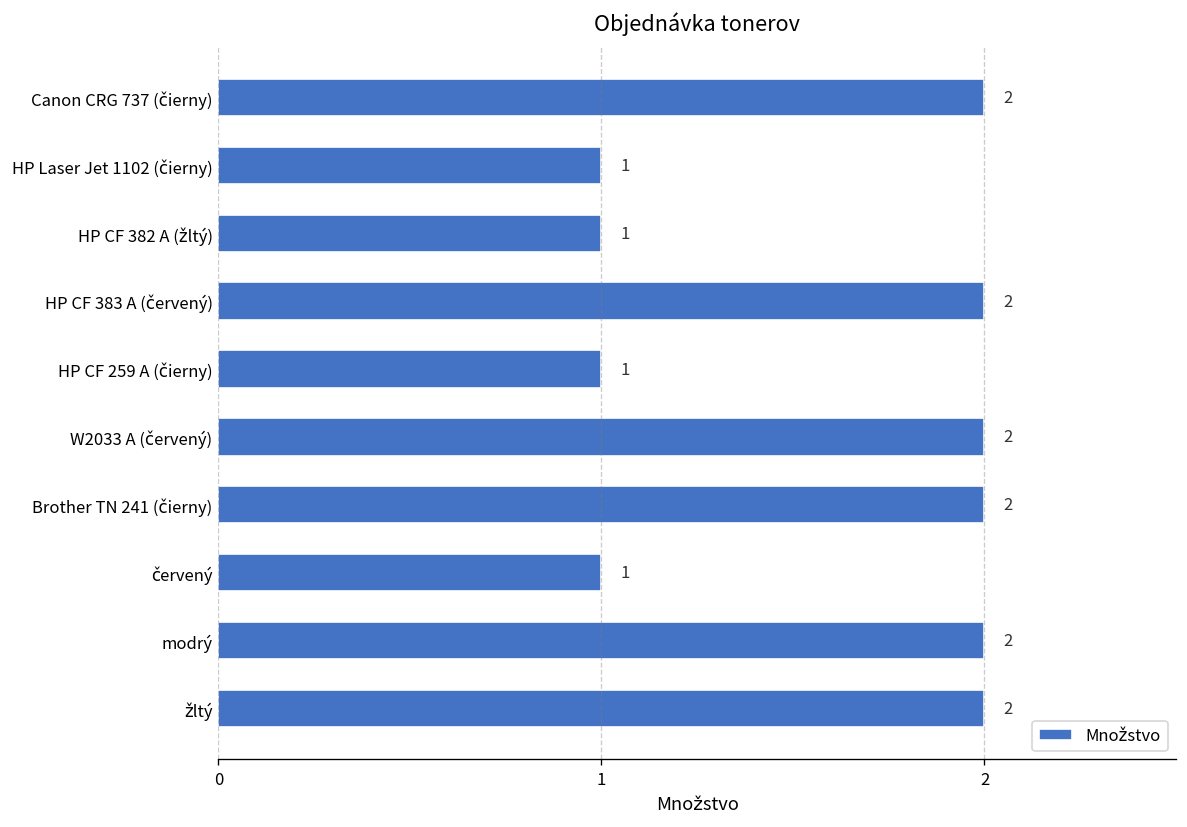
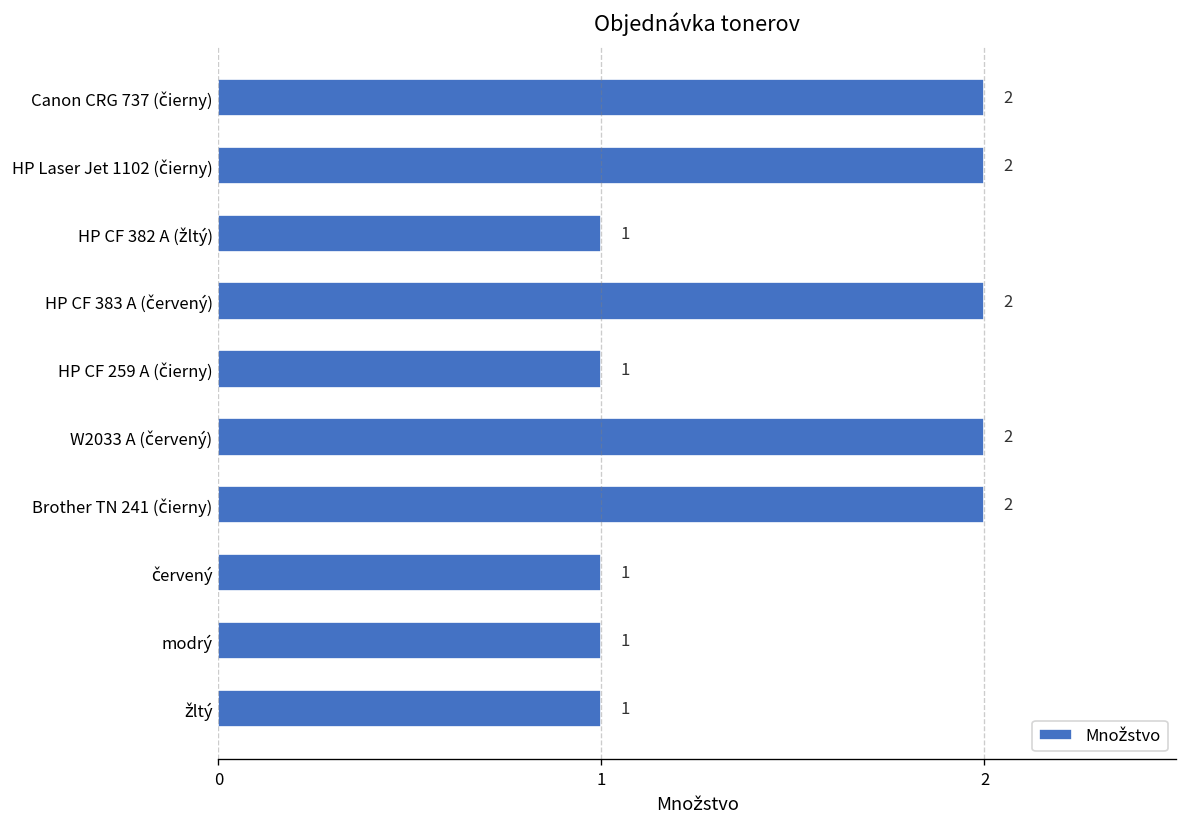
  {
    "Canon CRG 737 (čierny)": 2,
-   "HP Laser Jet 1102 (čierny)": 1,
+   "HP Laser Jet 1102 (čierny)": 2,
    "HP CF 382 A (žltý)": 1,
    "HP CF 383 A (červený)": 2,
    "HP CF 259 A (čierny)": 1,
    "W2033 A (červený)": 2,
    "Brother TN 241 (čierny)": 2,
    "červený": 1,
-   "modrý": 2,
-   "žltý": 2
+   "modrý": 1,
+   "žltý": 1
  }
